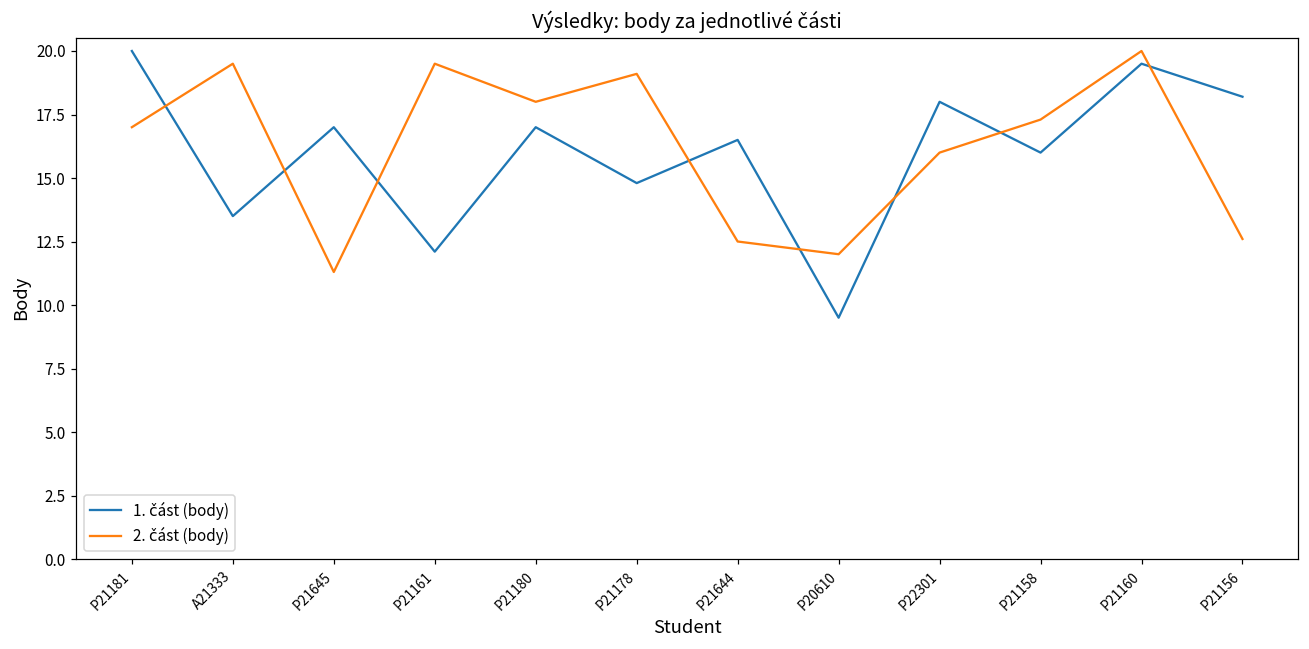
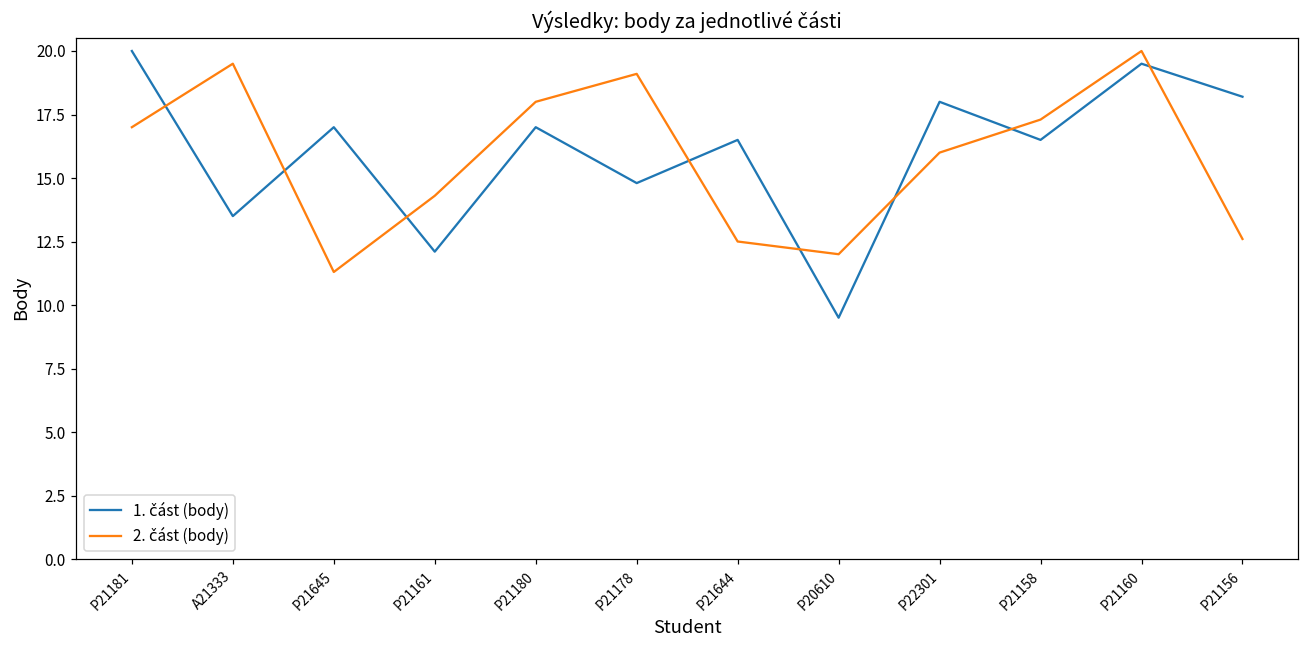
  {
    "1. část (body)": {
      "P21181": 20.0,
      "A21333": 13.5,
      "P21645": 17.0,
      "P21161": 12.1,
      "P21180": 17.0,
      "P21178": 14.8,
      "P21644": 16.5,
      "P20610": 9.5,
      "P22301": 18.0,
-     "P21158": 16.0,
+     "P21158": 16.5,
      "P21160": 19.5,
      "P21156": 18.2
    },
    "2. část (body)": {
      "P21181": 17.0,
      "A21333": 19.5,
      "P21645": 11.3,
-     "P21161": 19.5,
+     "P21161": 14.3,
      "P21180": 18.0,
      "P21178": 19.1,
      "P21644": 12.5,
      "P20610": 12.0,
      "P22301": 16.0,
      "P21158": 17.3,
      "P21160": 20.0,
      "P21156": 12.6
    }
  }
